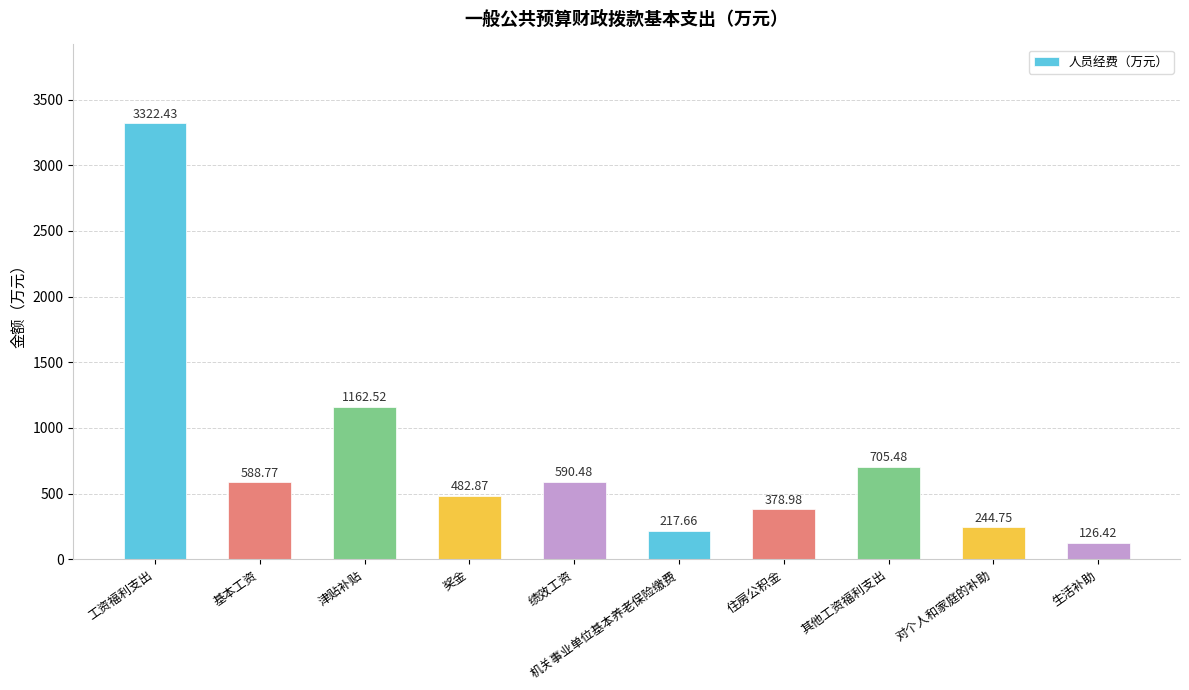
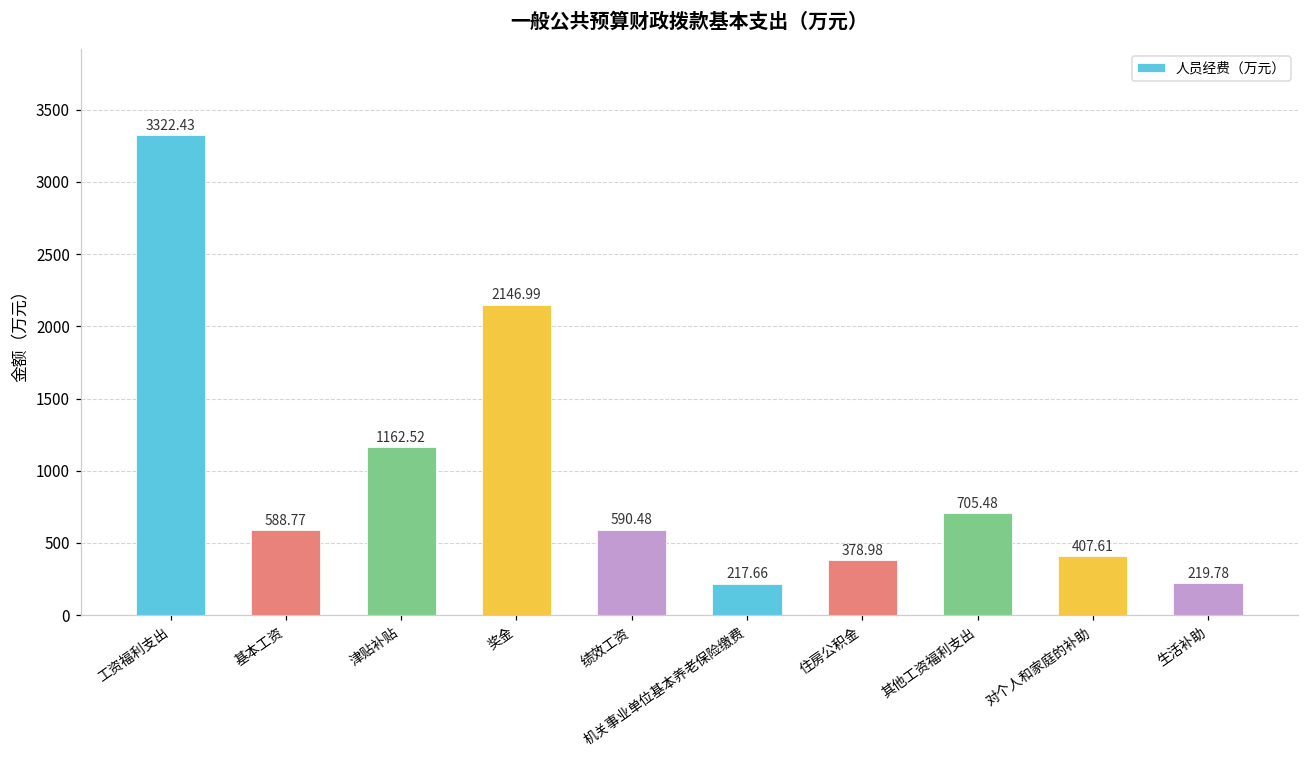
  {
    "工资福利支出": 3322.43,
    "基本工资": 588.77,
    "津贴补贴": 1162.52,
-   "奖金": 482.87,
+   "奖金": 2146.99,
    "绩效工资": 590.48,
    "机关事业单位基本养老保险缴费": 217.66,
    "住房公积金": 378.98,
    "其他工资福利支出": 705.48,
-   "对个人和家庭的补助": 244.75,
-   "生活补助": 126.42
+   "对个人和家庭的补助": 407.61,
+   "生活补助": 219.78
  }
